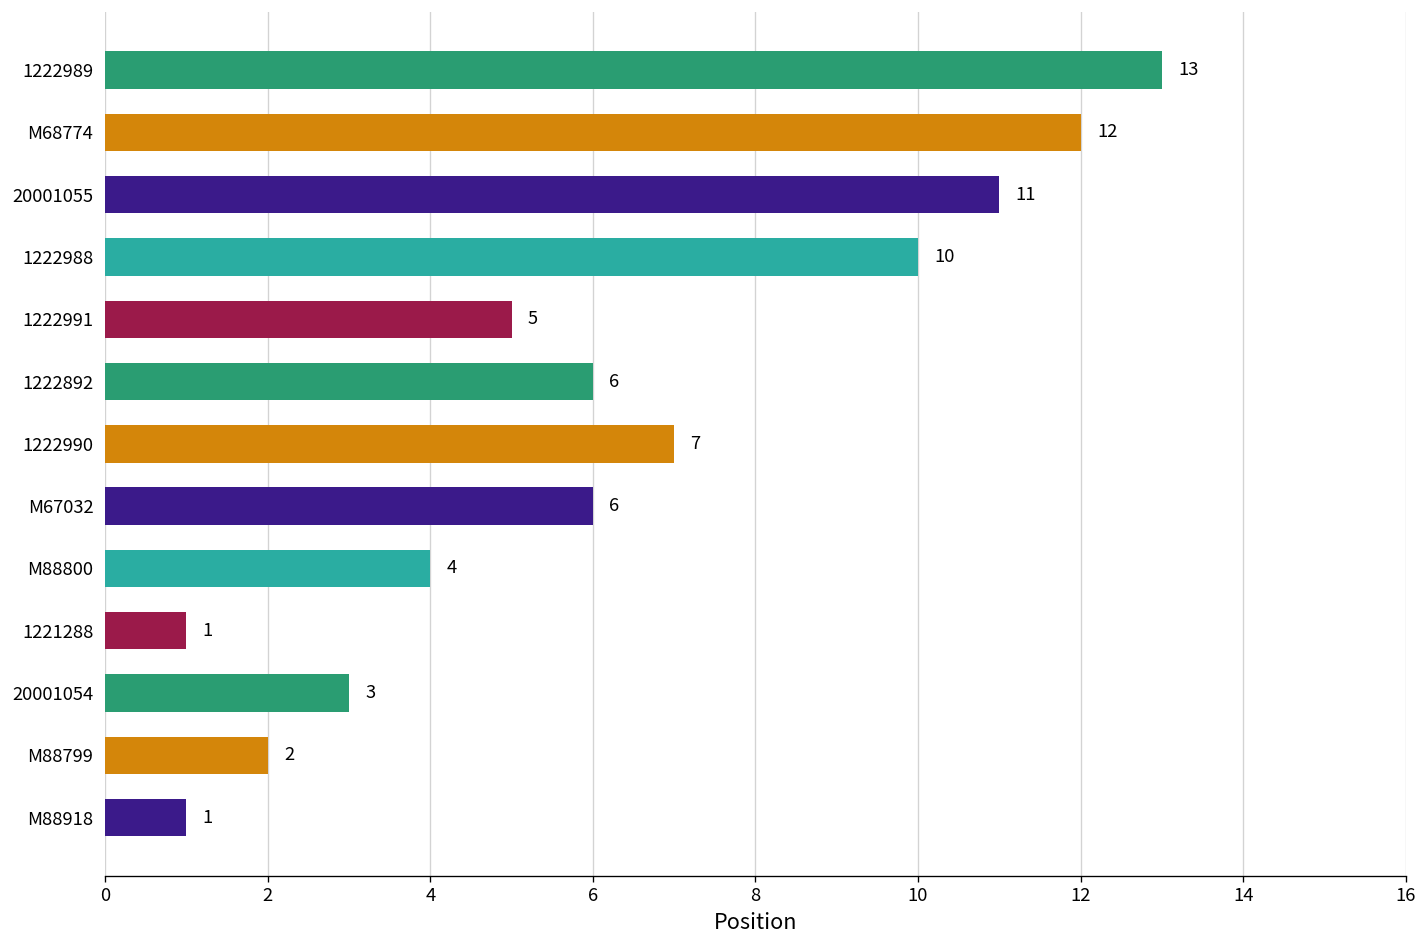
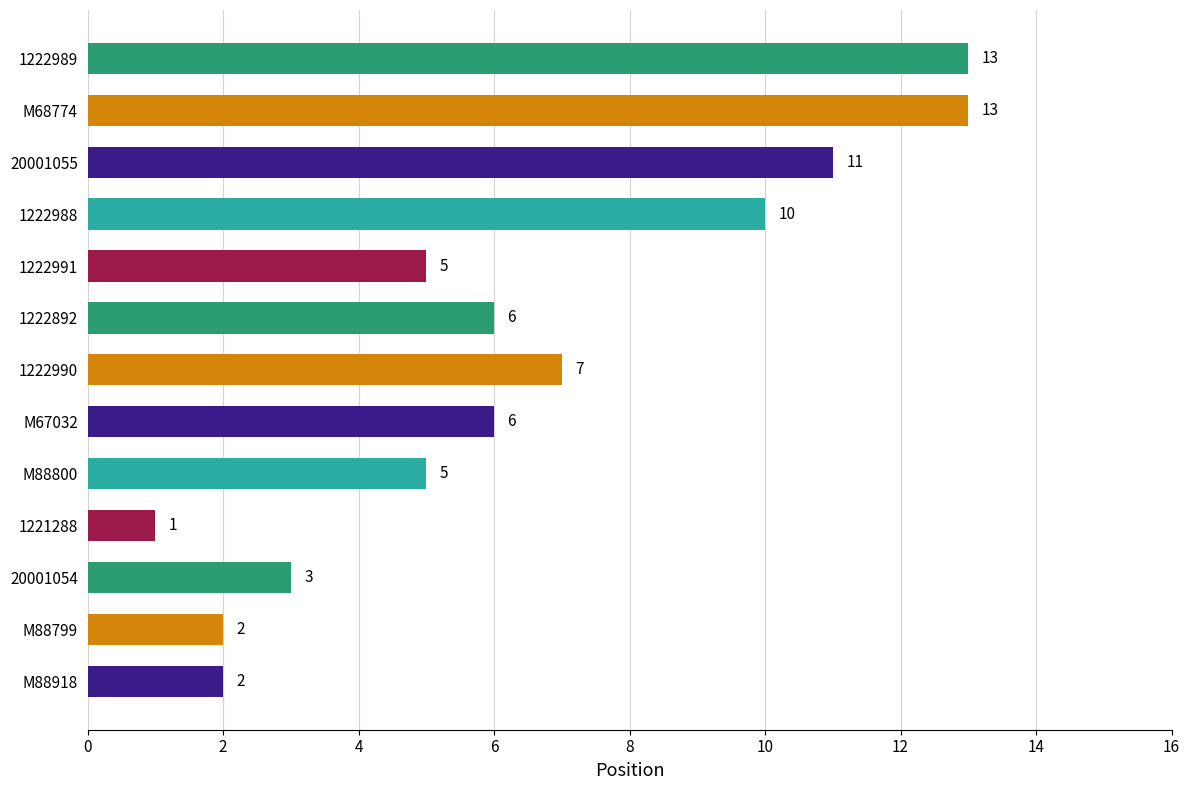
  {
    "1222989": 13,
-   "M68774": 12,
+   "M68774": 13,
    "20001055": 11,
    "1222988": 10,
    "1222991": 5,
    "1222892": 6,
    "1222990": 7,
    "M67032": 6,
-   "M88800": 4,
+   "M88800": 5,
    "1221288": 1,
    "20001054": 3,
    "M88799": 2,
-   "M88918": 1
+   "M88918": 2
  }
